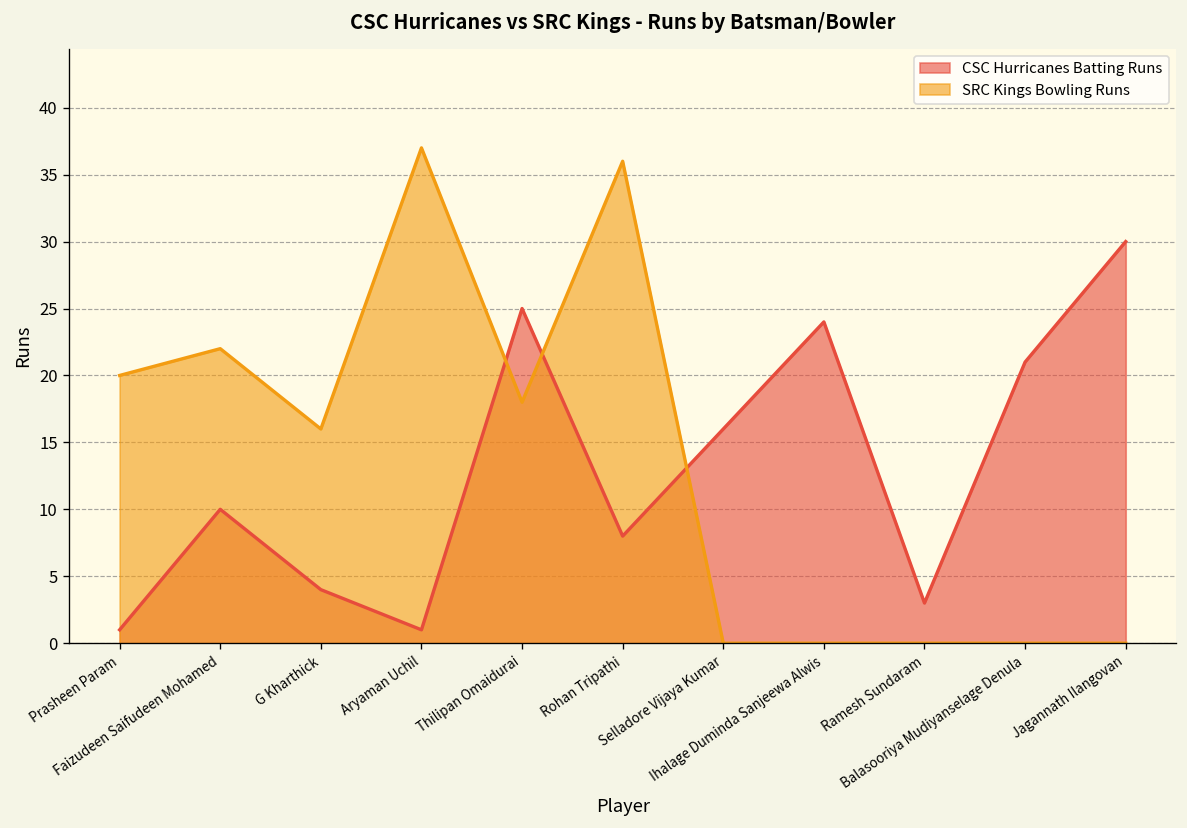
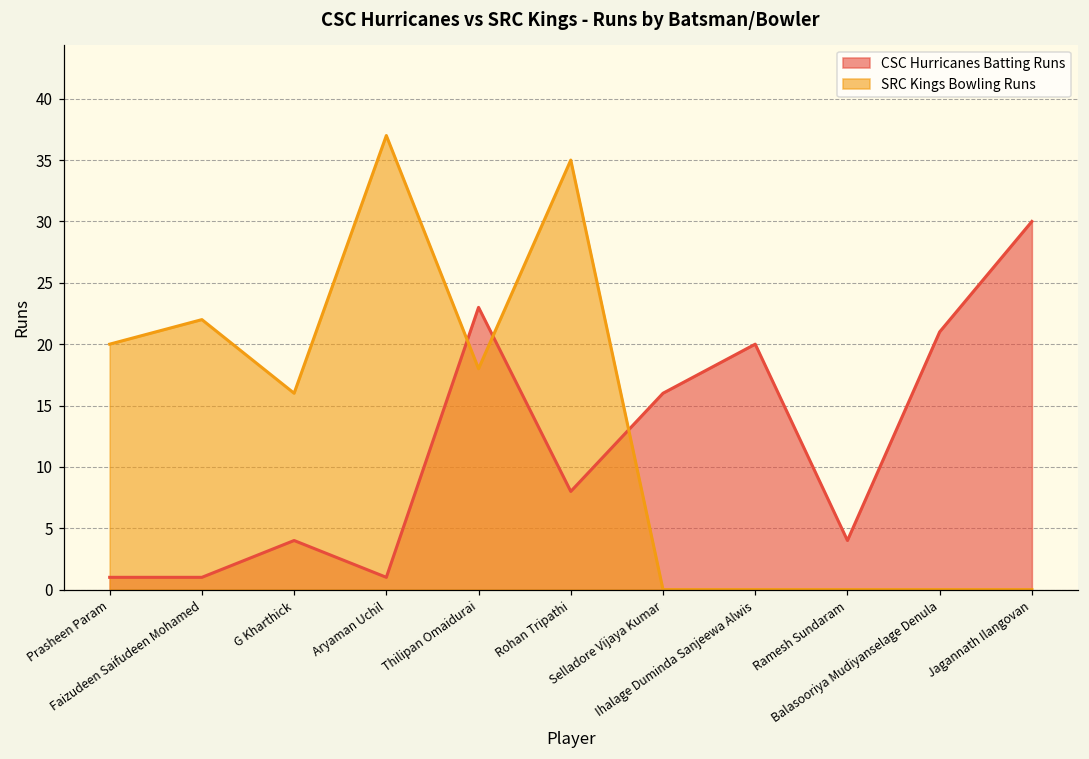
  {
    "CSC Hurricanes Batting Runs": {
      "Prasheen Param": 1,
-     "Faizudeen Saifudeen Mohamed": 10,
+     "Faizudeen Saifudeen Mohamed": 1,
      "G Kharthick": 4,
      "Aryaman Uchil": 1,
-     "Thilipan Omaidurai": 25,
+     "Thilipan Omaidurai": 23,
      "Rohan Tripathi": 8,
      "Selladore Vijaya Kumar": 16,
-     "Ihalage Duminda Sanjeewa Alwis": 24,
-     "Ramesh Sundaram": 3,
+     "Ihalage Duminda Sanjeewa Alwis": 20,
+     "Ramesh Sundaram": 4,
      "Balasooriya Mudiyanselage Denula": 21,
      "Jagannath Ilangovan": 30
    },
    "SRC Kings Bowling Runs": {
      "Prasheen Param": 20,
      "Faizudeen Saifudeen Mohamed": 22,
      "G Kharthick": 16,
      "Aryaman Uchil": 37,
      "Thilipan Omaidurai": 18,
-     "Rohan Tripathi": 36,
+     "Rohan Tripathi": 35,
      "Selladore Vijaya Kumar": 0,
      "Ihalage Duminda Sanjeewa Alwis": 0,
      "Ramesh Sundaram": 0,
      "Balasooriya Mudiyanselage Denula": 0,
      "Jagannath Ilangovan": 0
    }
  }
